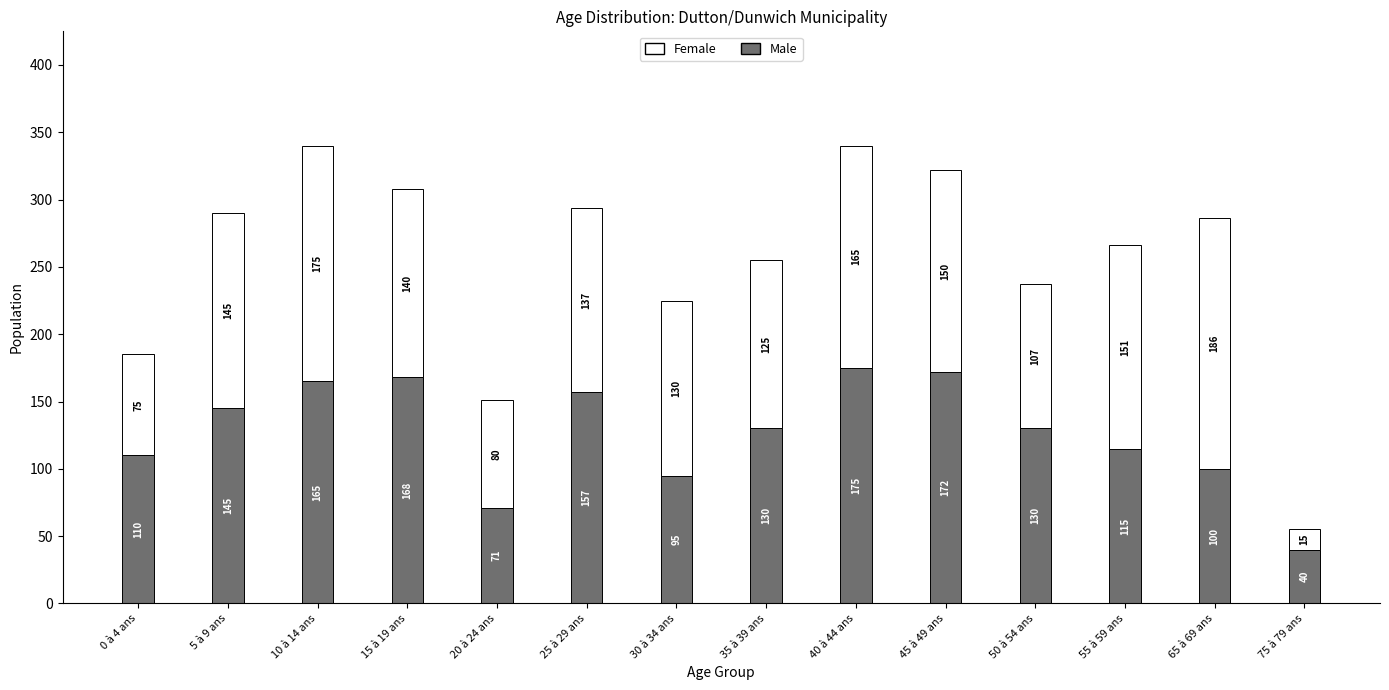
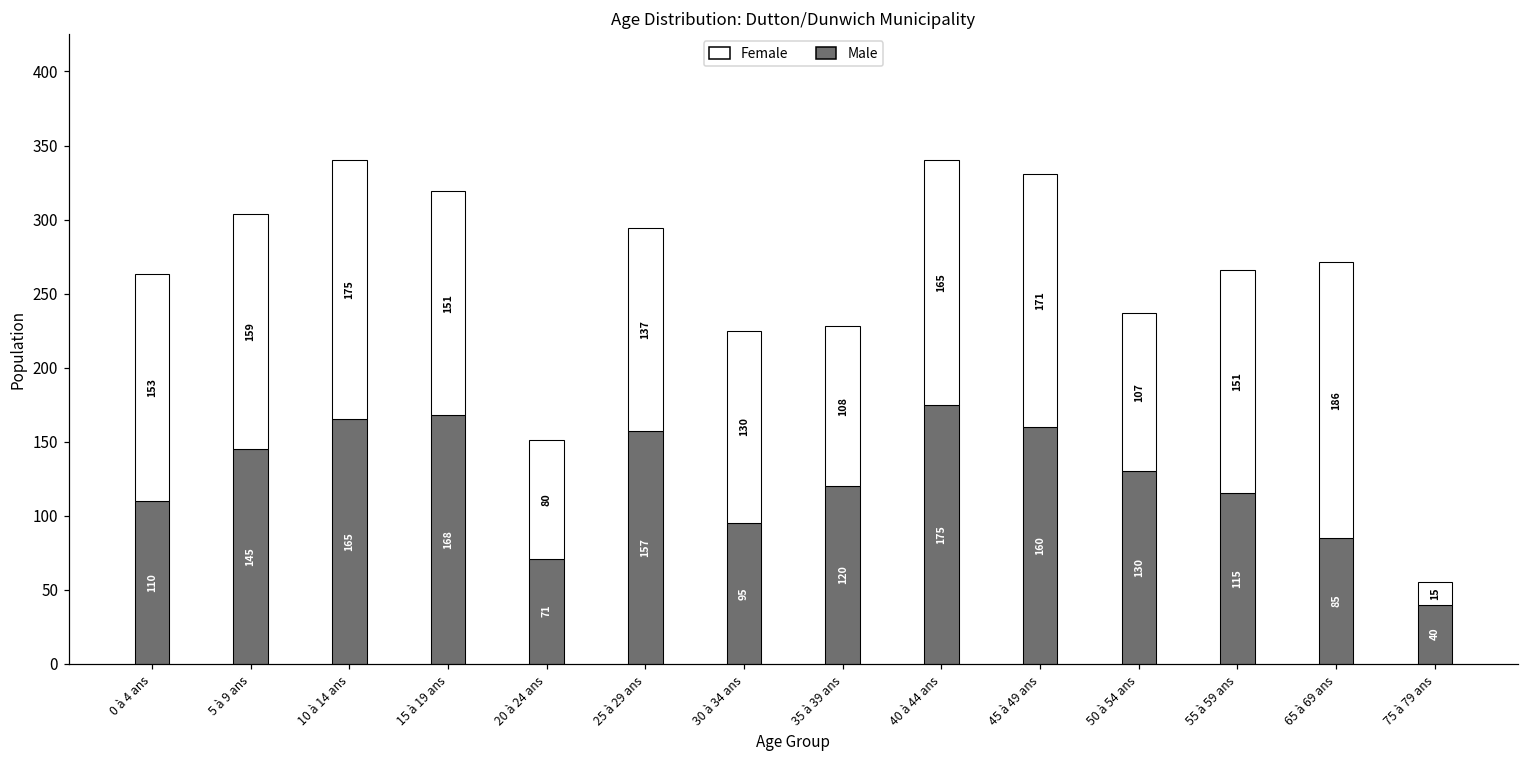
  {
    "Male": {
      "0 à 4 ans": 110,
      "5 à 9 ans": 145,
      "10 à 14 ans": 165,
      "15 à 19 ans": 168,
      "20 à 24 ans": 71,
      "25 à 29 ans": 157,
      "30 à 34 ans": 95,
-     "35 à 39 ans": 130,
+     "35 à 39 ans": 120,
      "40 à 44 ans": 175,
-     "45 à 49 ans": 172,
+     "45 à 49 ans": 160,
      "50 à 54 ans": 130,
      "55 à 59 ans": 115,
-     "65 à 69 ans": 100,
+     "65 à 69 ans": 85,
      "75 à 79 ans": 40
    },
    "Female": {
-     "0 à 4 ans": 75,
-     "5 à 9 ans": 145,
+     "0 à 4 ans": 153,
+     "5 à 9 ans": 159,
      "10 à 14 ans": 175,
-     "15 à 19 ans": 140,
+     "15 à 19 ans": 151,
      "20 à 24 ans": 80,
      "25 à 29 ans": 137,
      "30 à 34 ans": 130,
-     "35 à 39 ans": 125,
+     "35 à 39 ans": 108,
      "40 à 44 ans": 165,
-     "45 à 49 ans": 150,
+     "45 à 49 ans": 171,
      "50 à 54 ans": 107,
      "55 à 59 ans": 151,
      "65 à 69 ans": 186,
      "75 à 79 ans": 15
    }
  }
